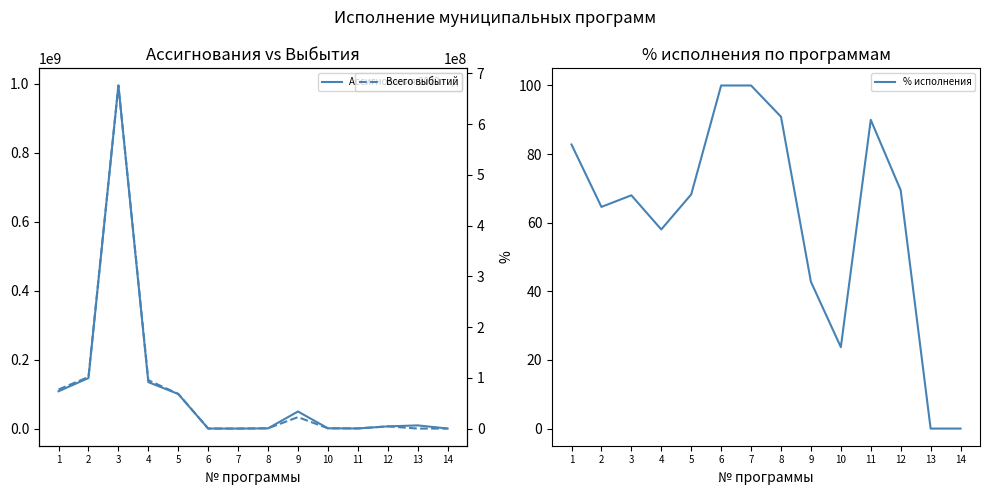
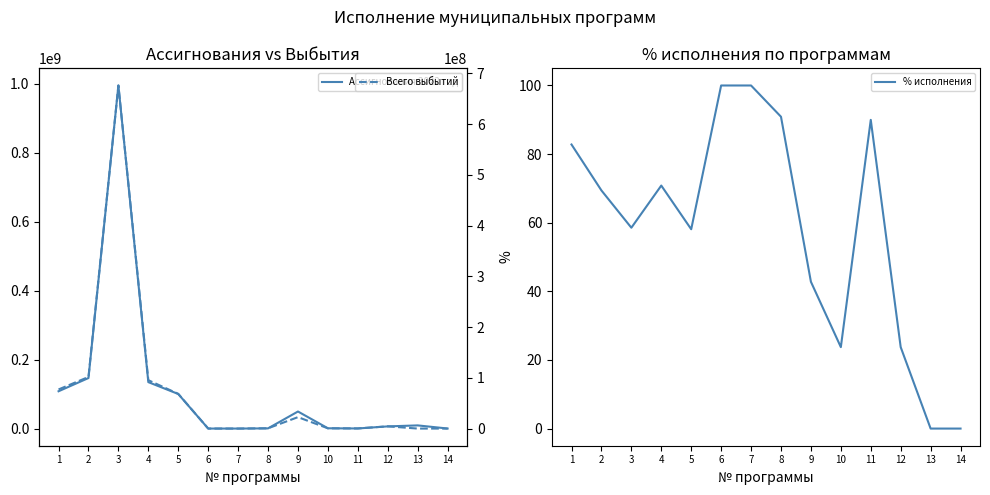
  {
    "% исполнения по программам": {
      "1": 83,
-     "2": 65,
-     "3": 68,
-     "4": 58,
-     "5": 68,
+     "2": 69,
+     "3": 59,
+     "4": 71,
+     "5": 58,
      "6": 100,
      "7": 100,
      "8": 91,
      "9": 43,
      "10": 24,
      "11": 90,
-     "12": 69,
+     "12": 24,
      "13": 0,
      "14": 0
    }
  }
